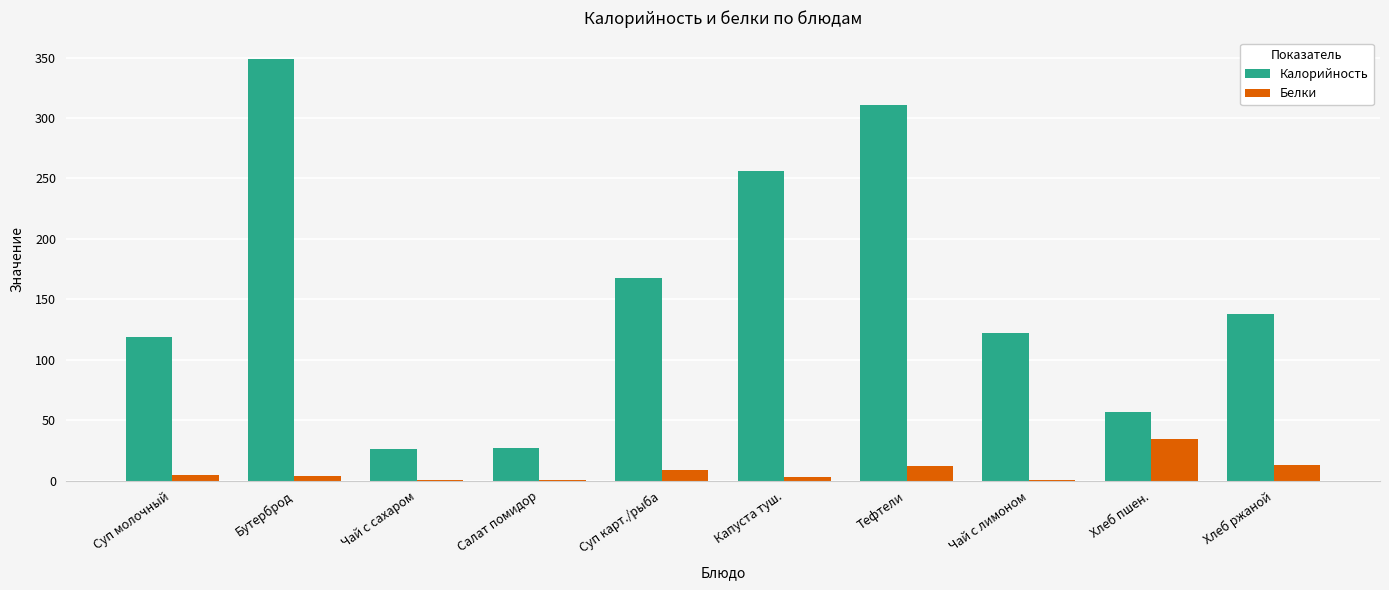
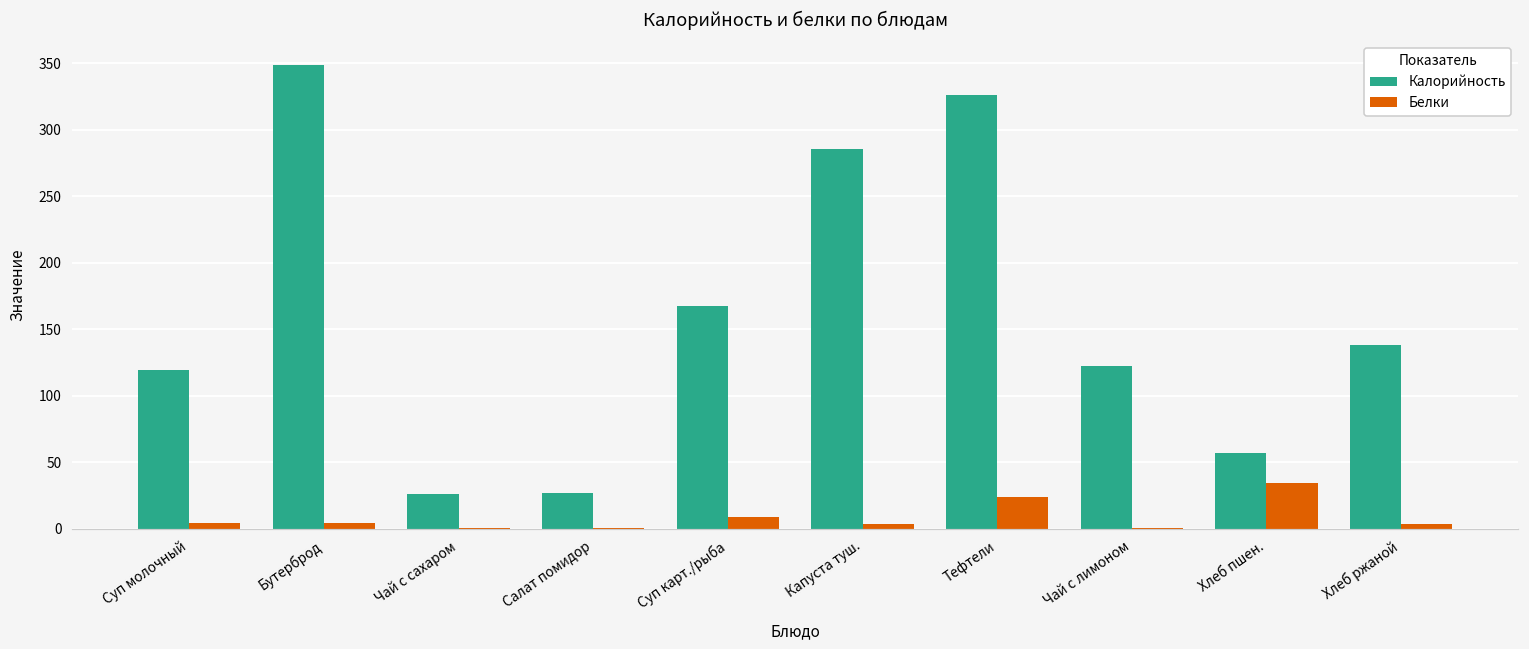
  {
    "Калорийность": {
      "Суп молочный": 119,
      "Бутерброд": 349,
      "Чай с сахаром": 26,
      "Салат помидор": 27,
      "Суп карт./рыба": 167,
-     "Капуста туш.": 256,
-     "Тефтели": 311,
+     "Капуста туш.": 285,
+     "Тефтели": 326,
      "Чай с лимоном": 122,
      "Хлеб пшен.": 57,
      "Хлеб ржаной": 138
    },
    "Белки": {
      "Суп молочный": 4,
      "Бутерброд": 4,
      "Суп карт./рыба": 9,
      "Капуста туш.": 3,
-     "Тефтели": 12,
+     "Тефтели": 24,
      "Хлеб пшен.": 35,
-     "Хлеб ржаной": 13
+     "Хлеб ржаной": 3
    }
  }
